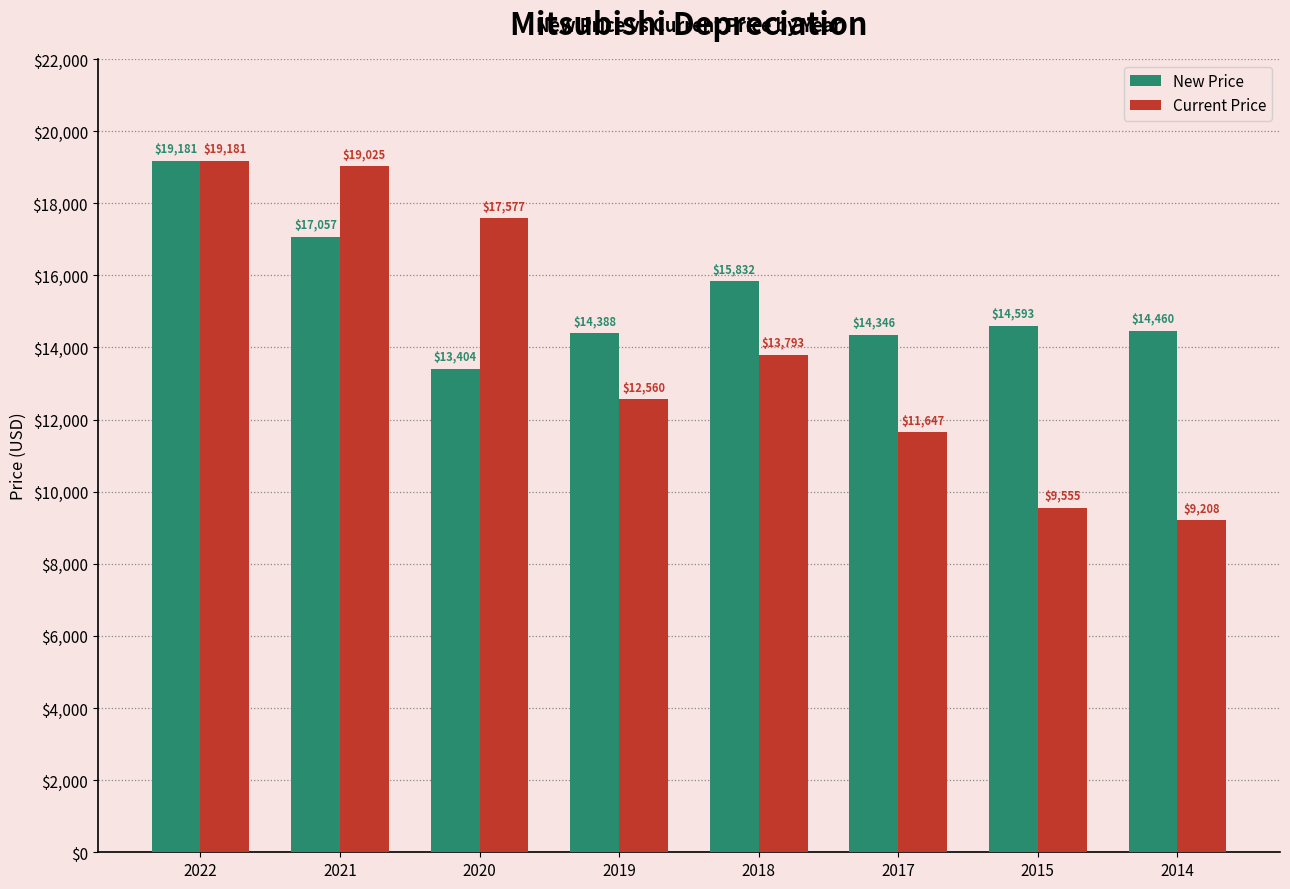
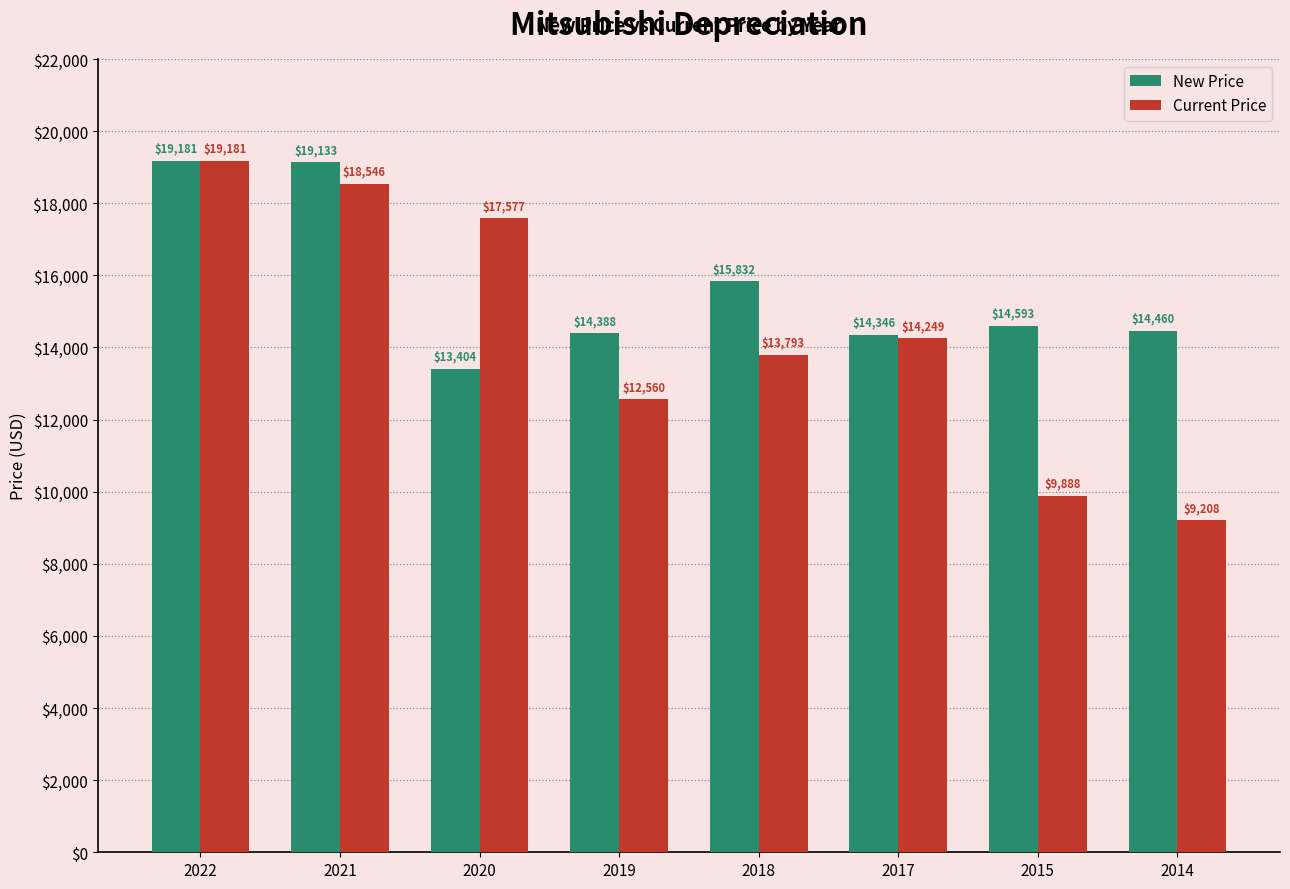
  {
    "New Price": {
      "2022": "$19,181",
-     "2021": "$17,057",
+     "2021": "$19,133",
      "2020": "$13,404",
      "2019": "$14,388",
      "2018": "$15,832",
      "2017": "$14,346",
      "2015": "$14,593",
      "2014": "$14,460"
    },
    "Current Price": {
      "2022": "$19,181",
-     "2021": "$19,025",
+     "2021": "$18,546",
      "2020": "$17,577",
      "2019": "$12,560",
      "2018": "$13,793",
-     "2017": "$11,647",
-     "2015": "$9,555",
+     "2017": "$14,249",
+     "2015": "$9,888",
      "2014": "$9,208"
    }
  }
